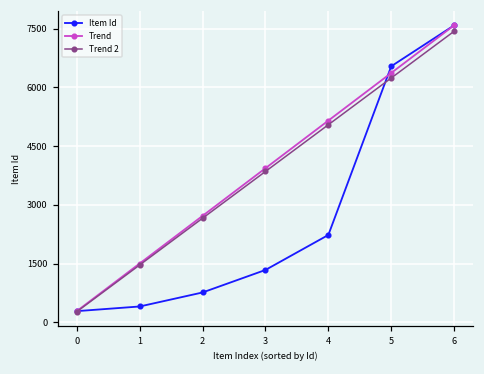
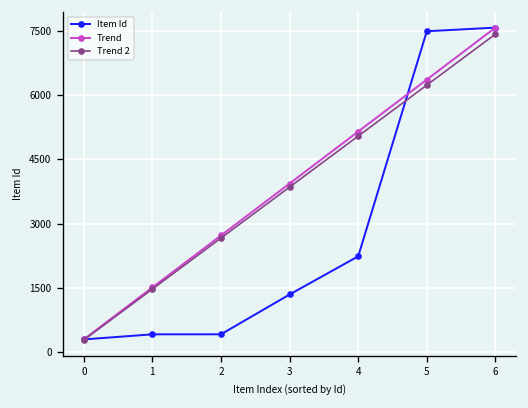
  {
    "Item Id": {
      "1": 400,
-     "2": 800,
+     "2": 400,
      "3": 1300,
      "4": 2200,
-     "5": 6500
+     "5": 7500
    },
    "Trend": {
      "3": 3900,
      "4": 5200,
      "5": 6400
    },
    "Trend 2": {
      "3": 3900,
      "4": 5000,
      "5": 6200,
      "6": 7400
    }
  }
